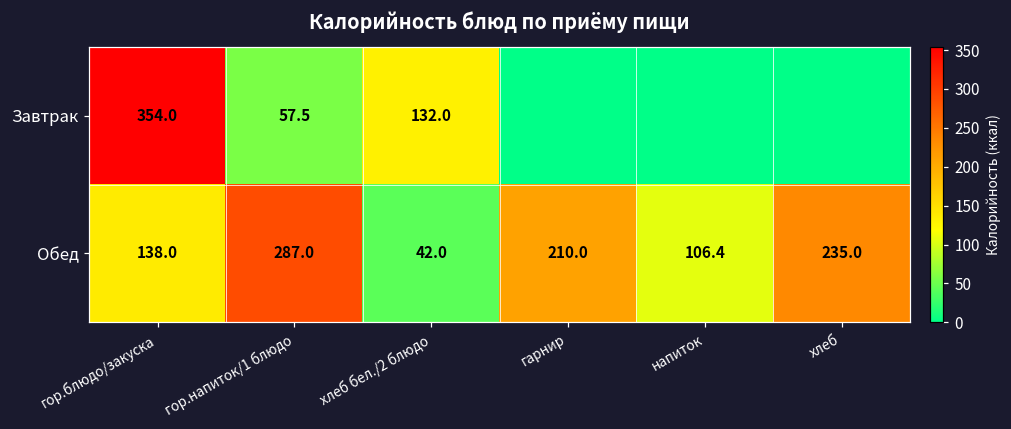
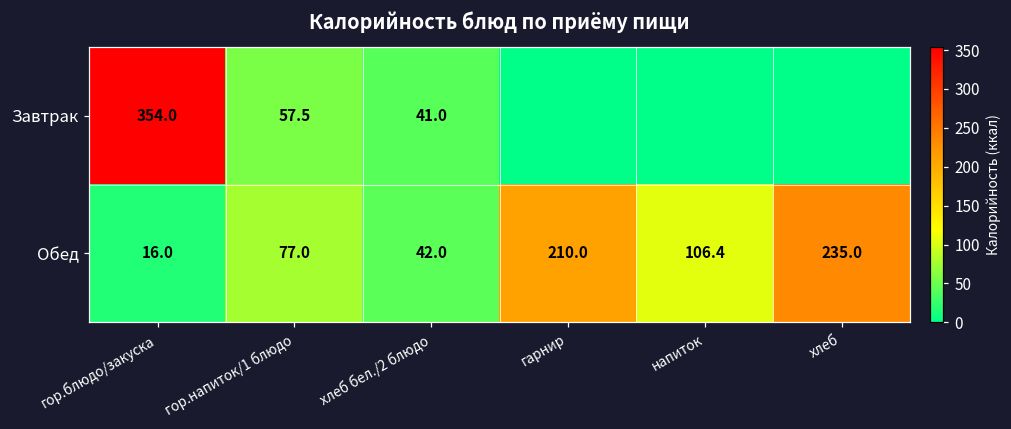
  {
    "Завтрак": {
      "гор.блюдо/закуска": 354.0,
      "гор.напиток/1 блюдо": 57.5,
-     "хлеб бел./2 блюдо": 132.0
+     "хлеб бел./2 блюдо": 41.0
    },
    "Обед": {
-     "гор.блюдо/закуска": 138.0,
-     "гор.напиток/1 блюдо": 287.0,
+     "гор.блюдо/закуска": 16.0,
+     "гор.напиток/1 блюдо": 77.0,
      "хлеб бел./2 блюдо": 42.0,
      "гарнир": 210.0,
      "напиток": 106.4,
      "хлеб": 235.0
    }
  }
